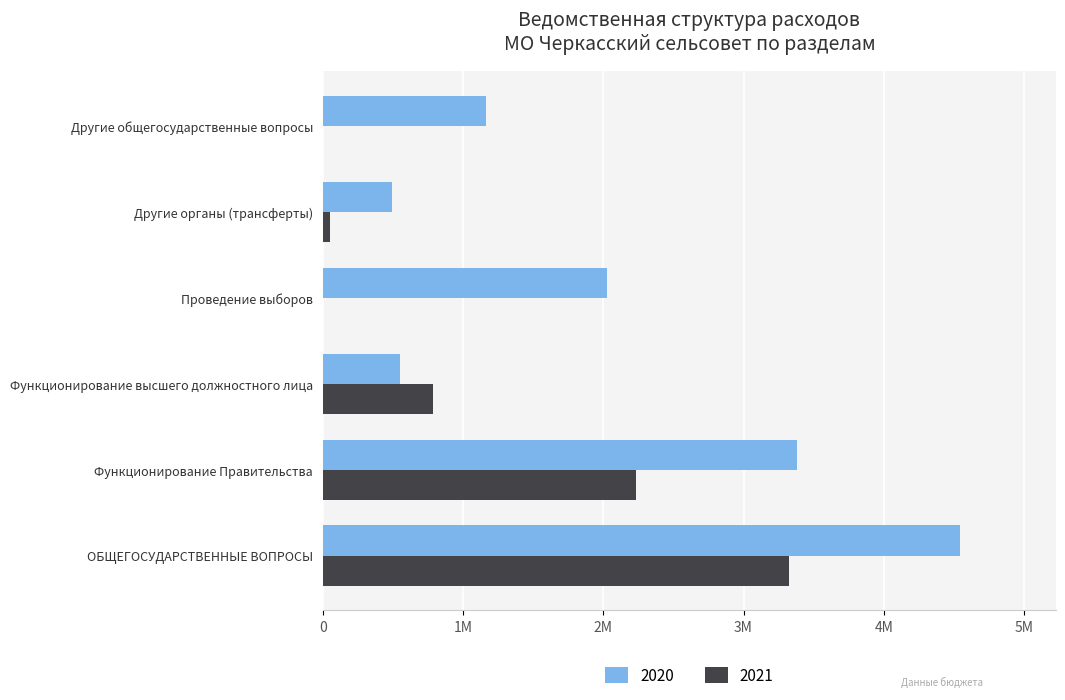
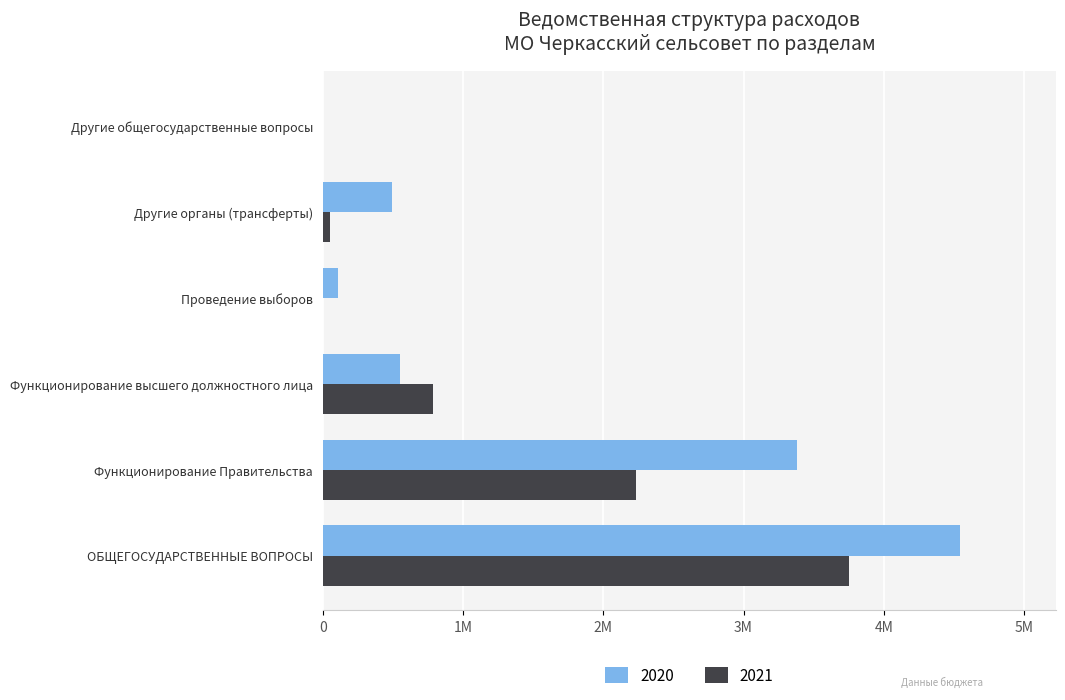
  {
    "2020": {
-     "Другие общегосударственные вопросы": 1170000,
+     "Другие общегосударственные вопросы": 0,
      "Другие органы (трансферты)": 500000,
-     "Проведение выборов": 2050000,
+     "Проведение выборов": 110000,
      "Функционирование высшего должностного лица": 550000,
      "Функционирование Правительства": 3410000,
      "ОБЩЕГОСУДАРСТВЕННЫЕ ВОПРОСЫ": 4590000
    },
    "2021": {
      "Другие органы (трансферты)": 50000,
      "Проведение выборов": 0,
      "Функционирование высшего должностного лица": 790000,
      "Функционирование Правительства": 2260000,
-     "ОБЩЕГОСУДАРСТВЕННЫЕ ВОПРОСЫ": 3350000
+     "ОБЩЕГОСУДАРСТВЕННЫЕ ВОПРОСЫ": 3790000
    }
  }
